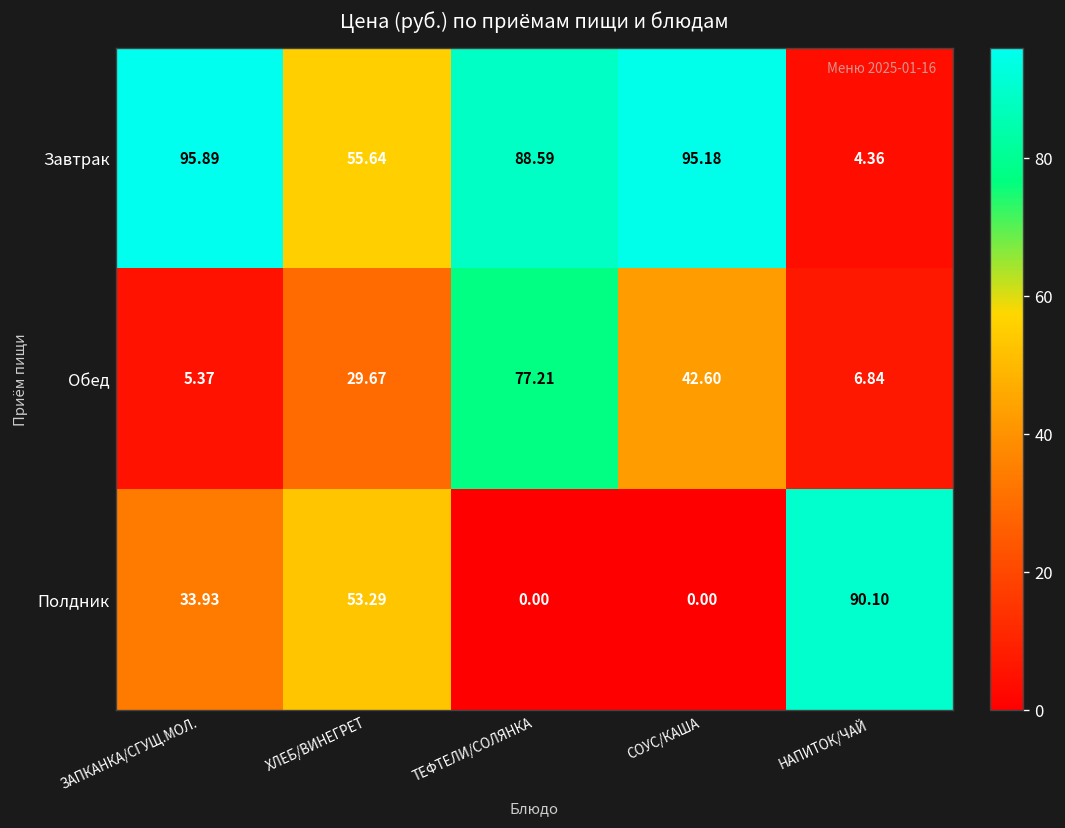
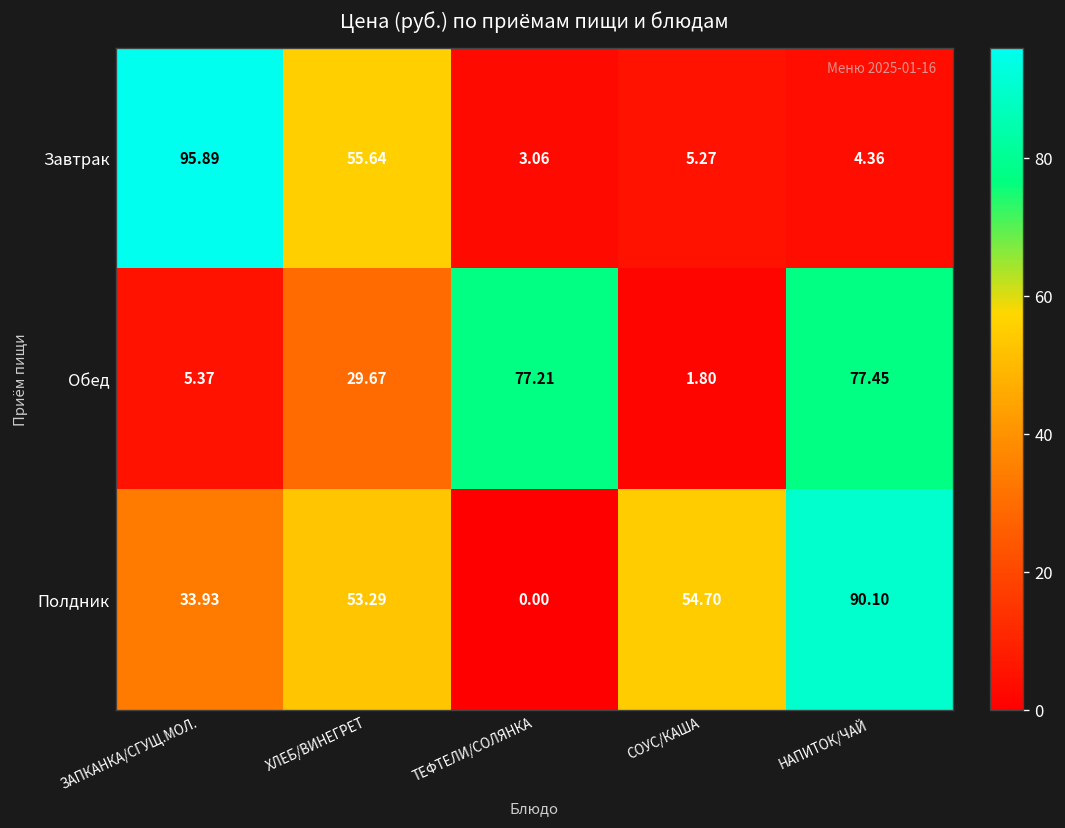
  {
    "Завтрак": {
      "ЗАПКАНКА/СГУЩ.МОЛ.": 95.89,
      "ХЛЕБ/ВИНЕГРЕТ": 55.64,
-     "ТЕФТЕЛИ/СОЛЯНКА": 88.59,
-     "СОУС/КАША": 95.18
+     "ТЕФТЕЛИ/СОЛЯНКА": 3.06,
+     "СОУС/КАША": 5.27
    },
    "Обед": {
      "ЗАПКАНКА/СГУЩ.МОЛ.": 5.37,
      "ХЛЕБ/ВИНЕГРЕТ": 29.67,
      "ТЕФТЕЛИ/СОЛЯНКА": 77.21,
-     "СОУС/КАША": 42.60,
-     "НАПИТОК/ЧАЙ": 6.84
+     "СОУС/КАША": 1.80,
+     "НАПИТОК/ЧАЙ": 77.45
    },
    "Полдник": {
      "ЗАПКАНКА/СГУЩ.МОЛ.": 33.93,
      "ХЛЕБ/ВИНЕГРЕТ": 53.29,
      "ТЕФТЕЛИ/СОЛЯНКА": 0.00,
-     "СОУС/КАША": 0.00,
+     "СОУС/КАША": 54.70,
      "НАПИТОК/ЧАЙ": 90.10
    }
  }
